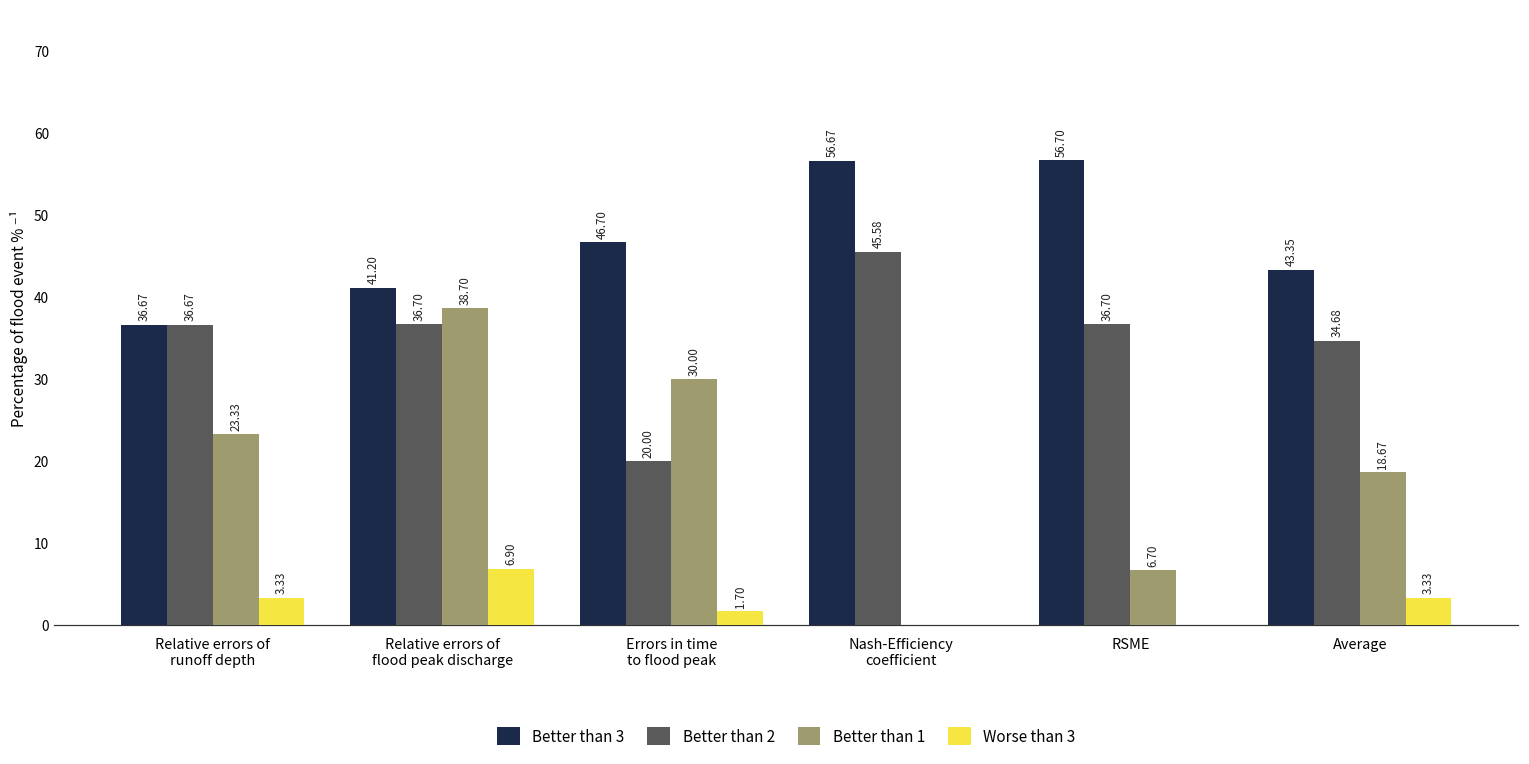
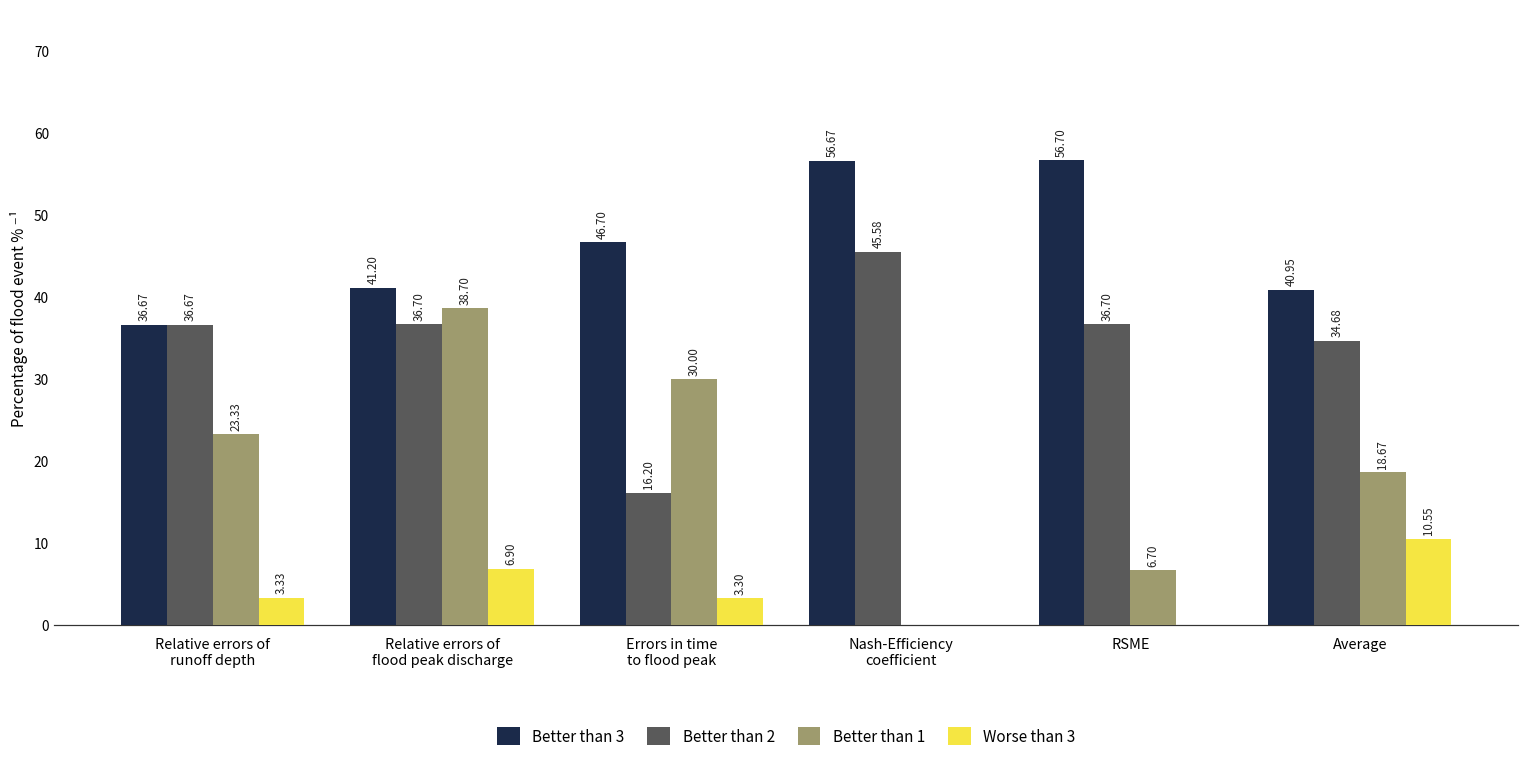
  {
    "Better than 3": {
      "Relative errors of runoff depth": 36.67,
      "Relative errors of flood peak discharge": 41.20,
      "Errors in time to flood peak": 46.70,
      "Nash-Efficiency coefficient": 56.67,
      "RSME": 56.70,
-     "Average": 43.35
+     "Average": 40.95
    },
    "Better than 2": {
      "Relative errors of runoff depth": 36.67,
      "Relative errors of flood peak discharge": 36.70,
-     "Errors in time to flood peak": 20.00,
+     "Errors in time to flood peak": 16.20,
      "Nash-Efficiency coefficient": 45.58,
      "RSME": 36.70,
      "Average": 34.68
    },
    "Better than 1": {
      "Relative errors of runoff depth": 23.33,
      "Relative errors of flood peak discharge": 38.70,
      "Errors in time to flood peak": 30.00,
      "RSME": 6.70,
      "Average": 18.67
    },
    "Worse than 3": {
      "Relative errors of runoff depth": 3.33,
      "Relative errors of flood peak discharge": 6.90,
-     "Errors in time to flood peak": 1.70,
-     "Average": 3.33
+     "Errors in time to flood peak": 3.30,
+     "Average": 10.55
    }
  }
